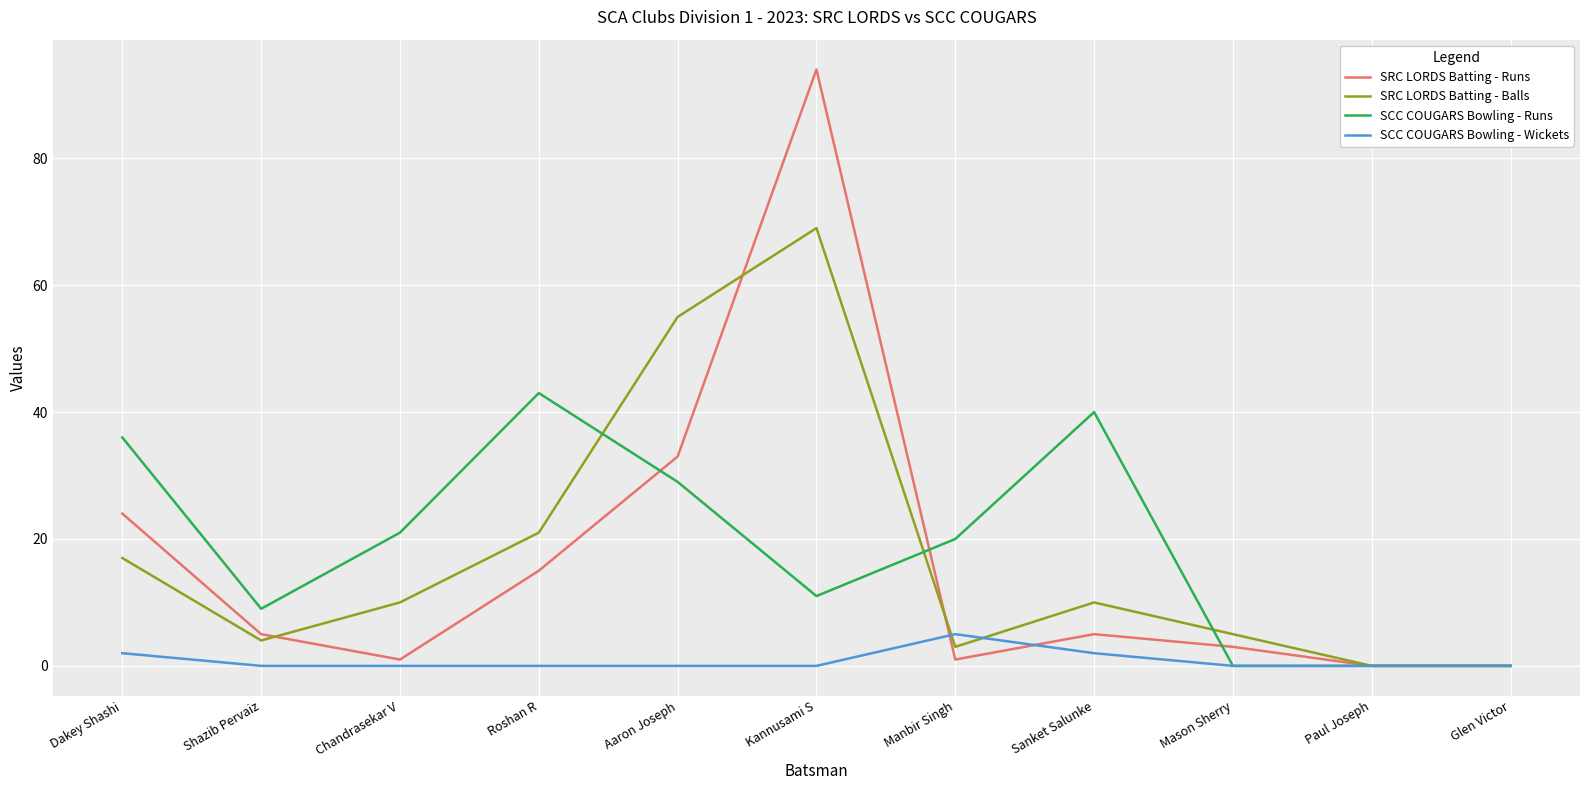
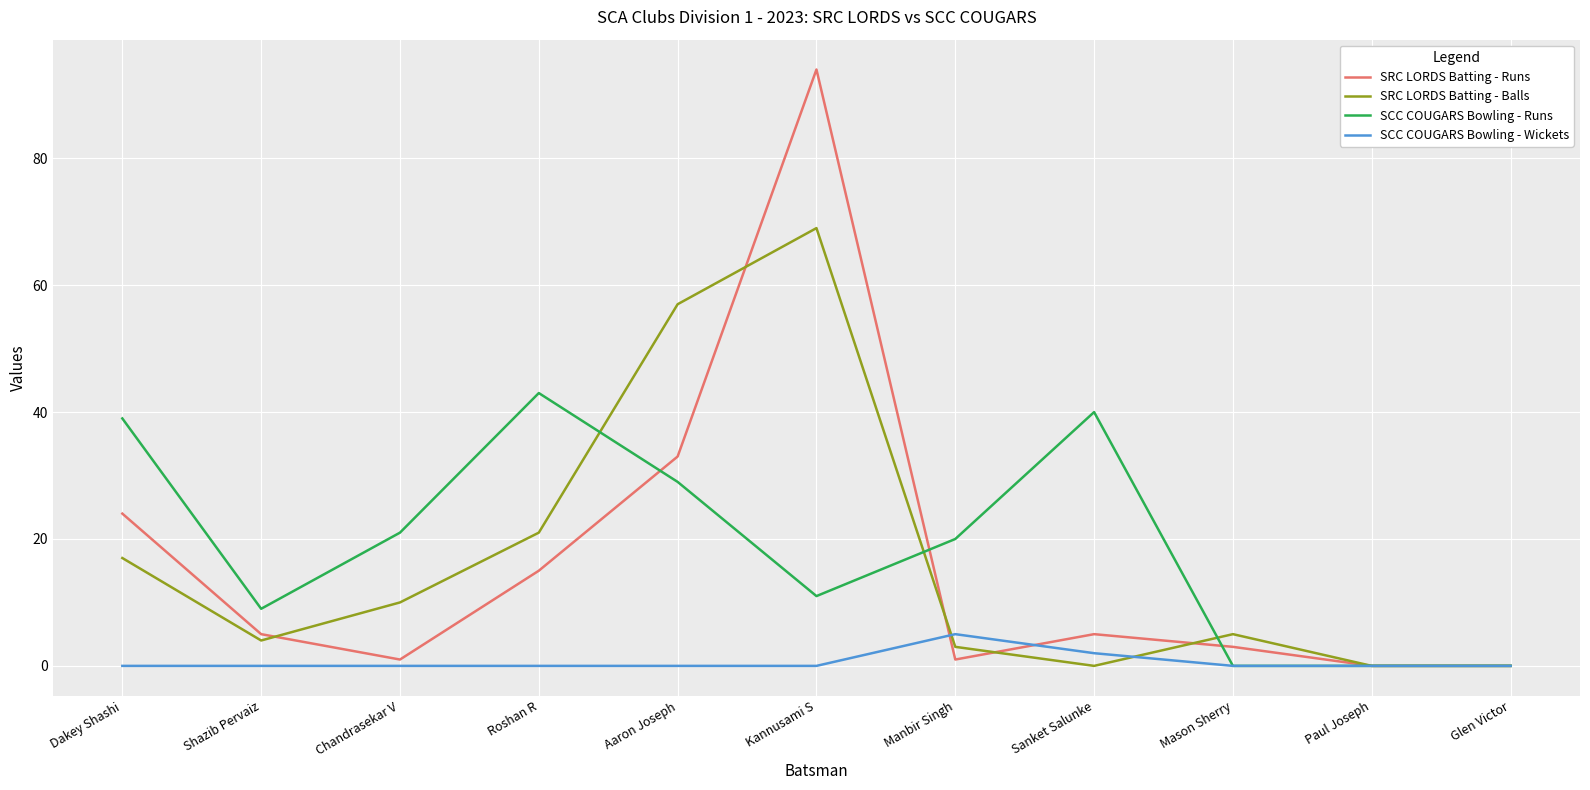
  {
    "SRC LORDS Batting - Runs": {
      "Dakey Shashi": 24,
      "Shazib Pervaiz": 5,
      "Chandrasekar V": 1,
      "Roshan R": 15,
      "Aaron Joseph": 33,
      "Kannusami S": 94,
      "Manbir Singh": 1,
      "Sanket Salunke": 5,
      "Mason Sherry": 3
    },
    "SRC LORDS Batting - Balls": {
      "Dakey Shashi": 17,
      "Shazib Pervaiz": 4,
      "Chandrasekar V": 10,
      "Roshan R": 21,
-     "Aaron Joseph": 55,
+     "Aaron Joseph": 57,
      "Kannusami S": 69,
      "Manbir Singh": 3,
-     "Sanket Salunke": 10,
+     "Sanket Salunke": 0,
      "Mason Sherry": 5
    },
    "SCC COUGARS Bowling - Runs": {
-     "Dakey Shashi": 36,
+     "Dakey Shashi": 39,
      "Shazib Pervaiz": 9,
      "Chandrasekar V": 21,
      "Roshan R": 43,
      "Aaron Joseph": 29,
      "Kannusami S": 11,
      "Manbir Singh": 20,
      "Sanket Salunke": 40
    },
    "SCC COUGARS Bowling - Wickets": {
-     "Dakey Shashi": 2,
+     "Dakey Shashi": 0,
      "Shazib Pervaiz": 0,
      "Chandrasekar V": 0,
      "Roshan R": 0,
      "Aaron Joseph": 0,
      "Kannusami S": 0,
      "Manbir Singh": 5,
      "Sanket Salunke": 2
    }
  }
